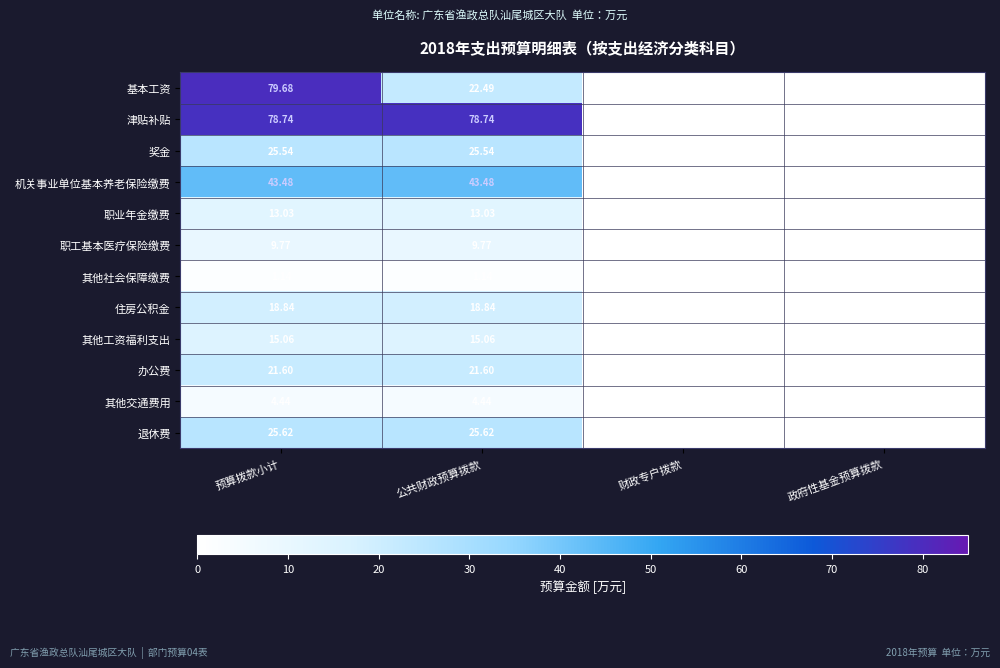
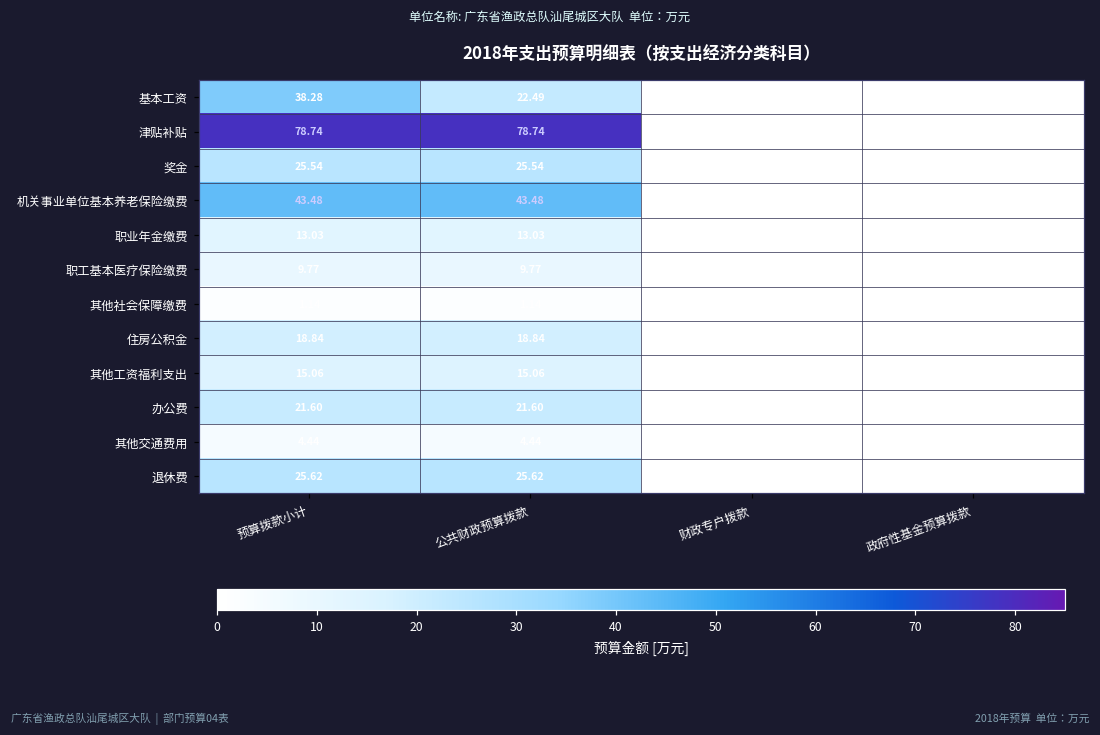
  {
    "基本工资": {
-     "预算拨款小计": 79.68,
+     "预算拨款小计": 38.28,
      "公共财政预算拨款": 22.49
    },
    "津贴补贴": {
      "预算拨款小计": 78.74,
      "公共财政预算拨款": 78.74
    },
    "奖金": {
      "预算拨款小计": 25.54,
      "公共财政预算拨款": 25.54
    },
    "机关事业单位基本养老保险缴费": {
      "预算拨款小计": 43.48,
      "公共财政预算拨款": 43.48
    },
    "办公费": {
      "预算拨款小计": 21.60,
      "公共财政预算拨款": 21.60
    },
    "退休费": {
      "预算拨款小计": 25.62,
      "公共财政预算拨款": 25.62
    }
  }
